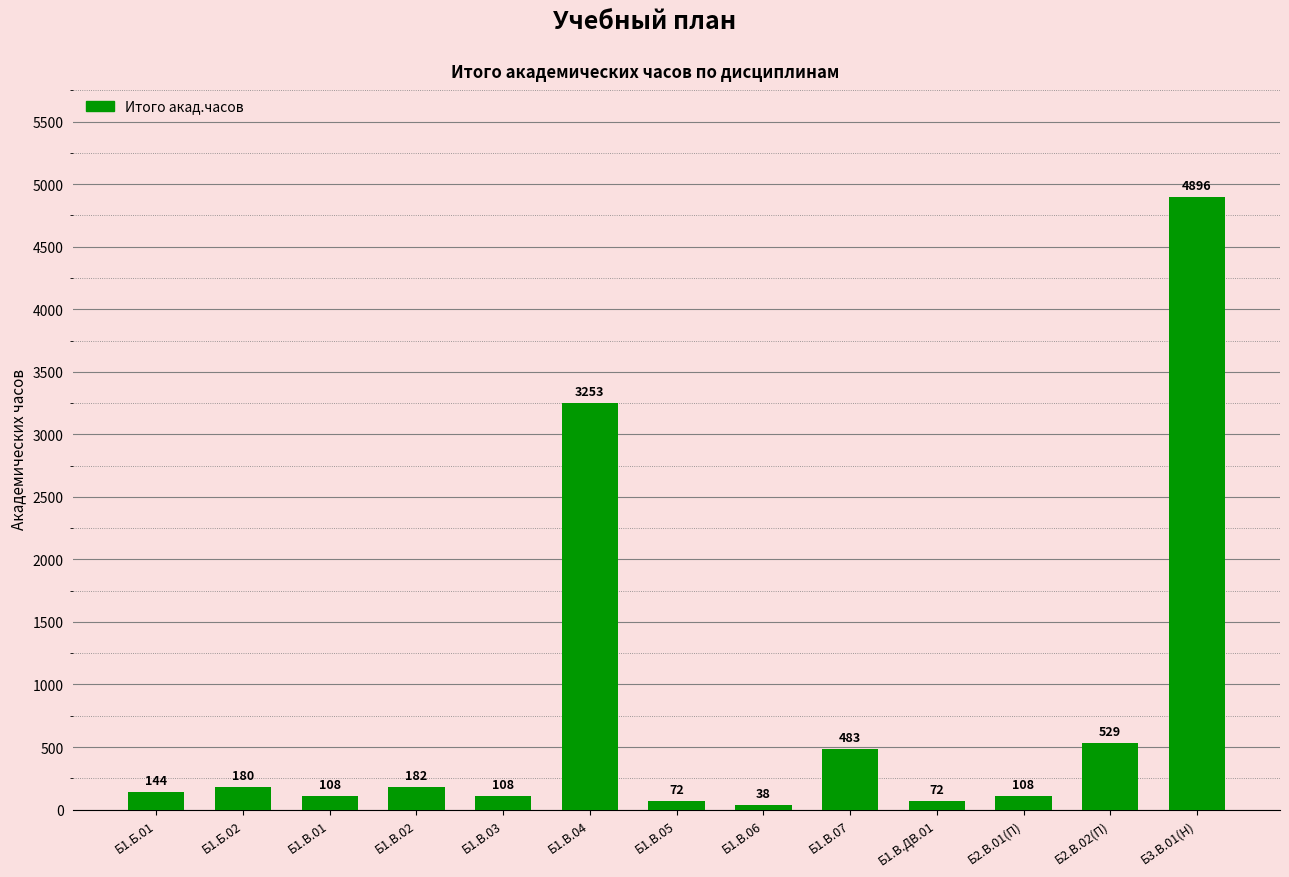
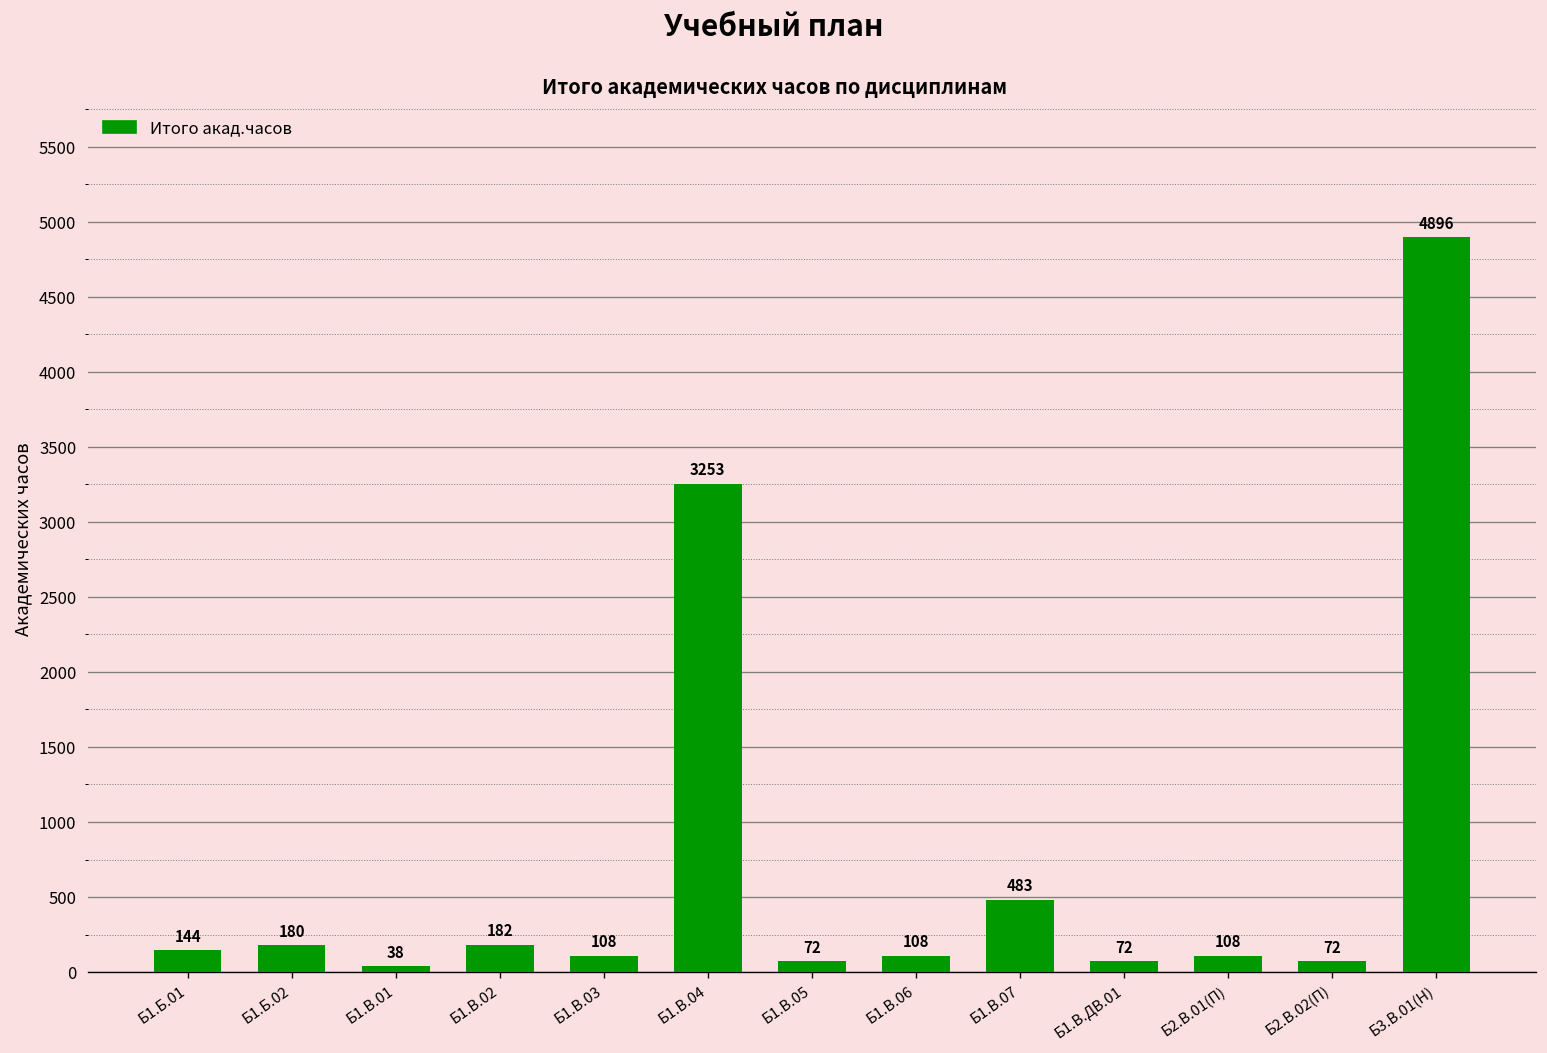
  {
    "Б1.Б.01": 144,
    "Б1.Б.02": 180,
-   "Б1.В.01": 108,
+   "Б1.В.01": 38,
    "Б1.В.02": 182,
    "Б1.В.03": 108,
    "Б1.В.04": 3253,
    "Б1.В.05": 72,
-   "Б1.В.06": 38,
+   "Б1.В.06": 108,
    "Б1.В.07": 483,
    "Б1.В.ДВ.01": 72,
    "Б2.В.01(П)": 108,
-   "Б2.В.02(П)": 529,
+   "Б2.В.02(П)": 72,
    "Б3.В.01(Н)": 4896
  }
